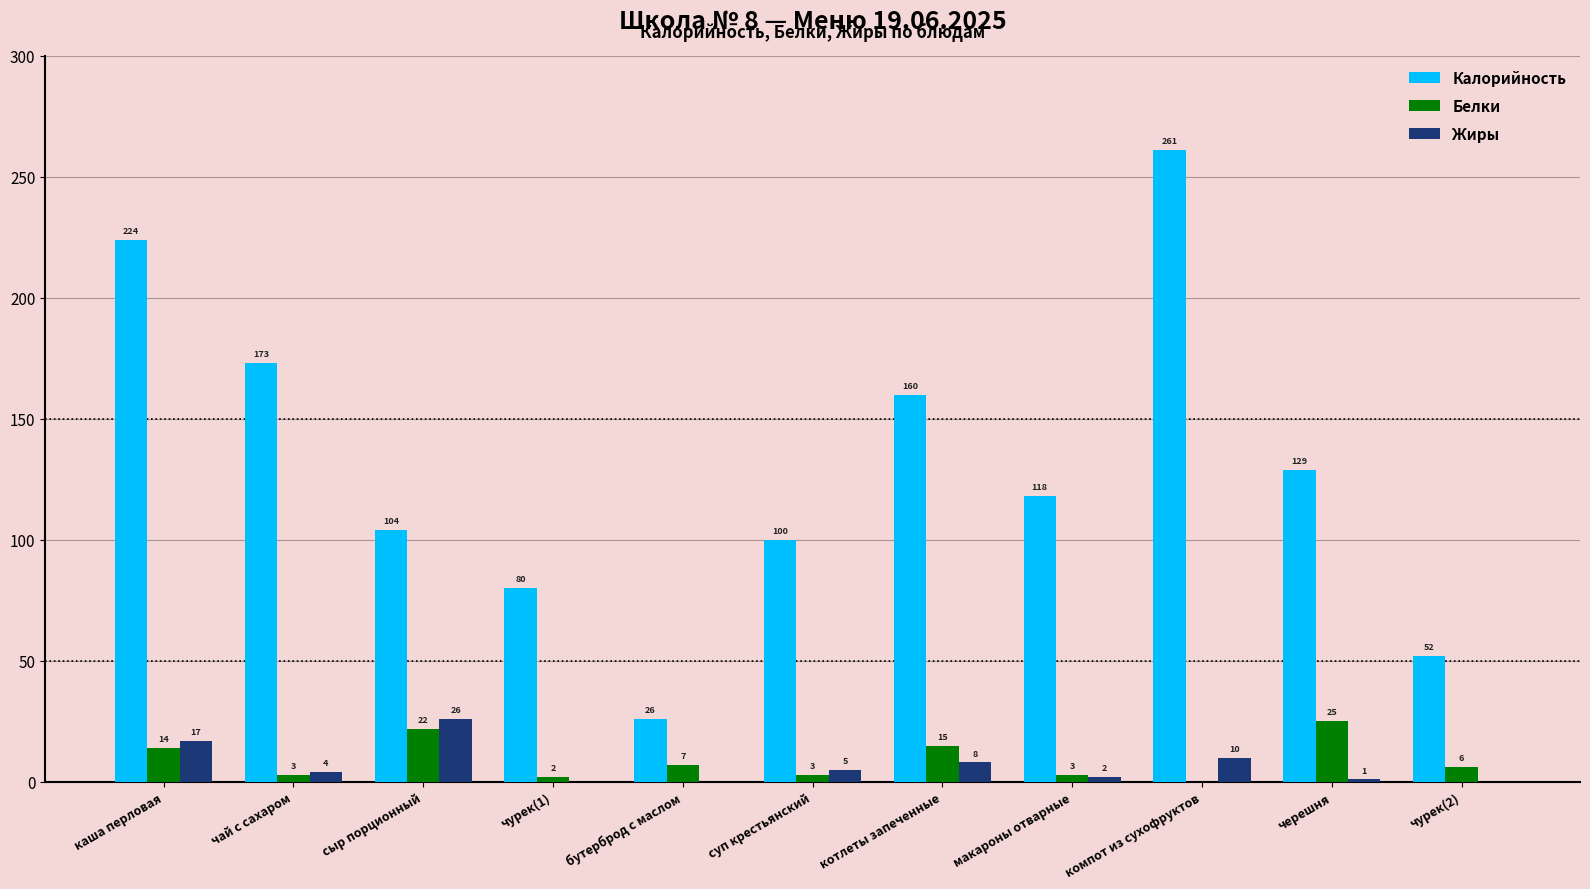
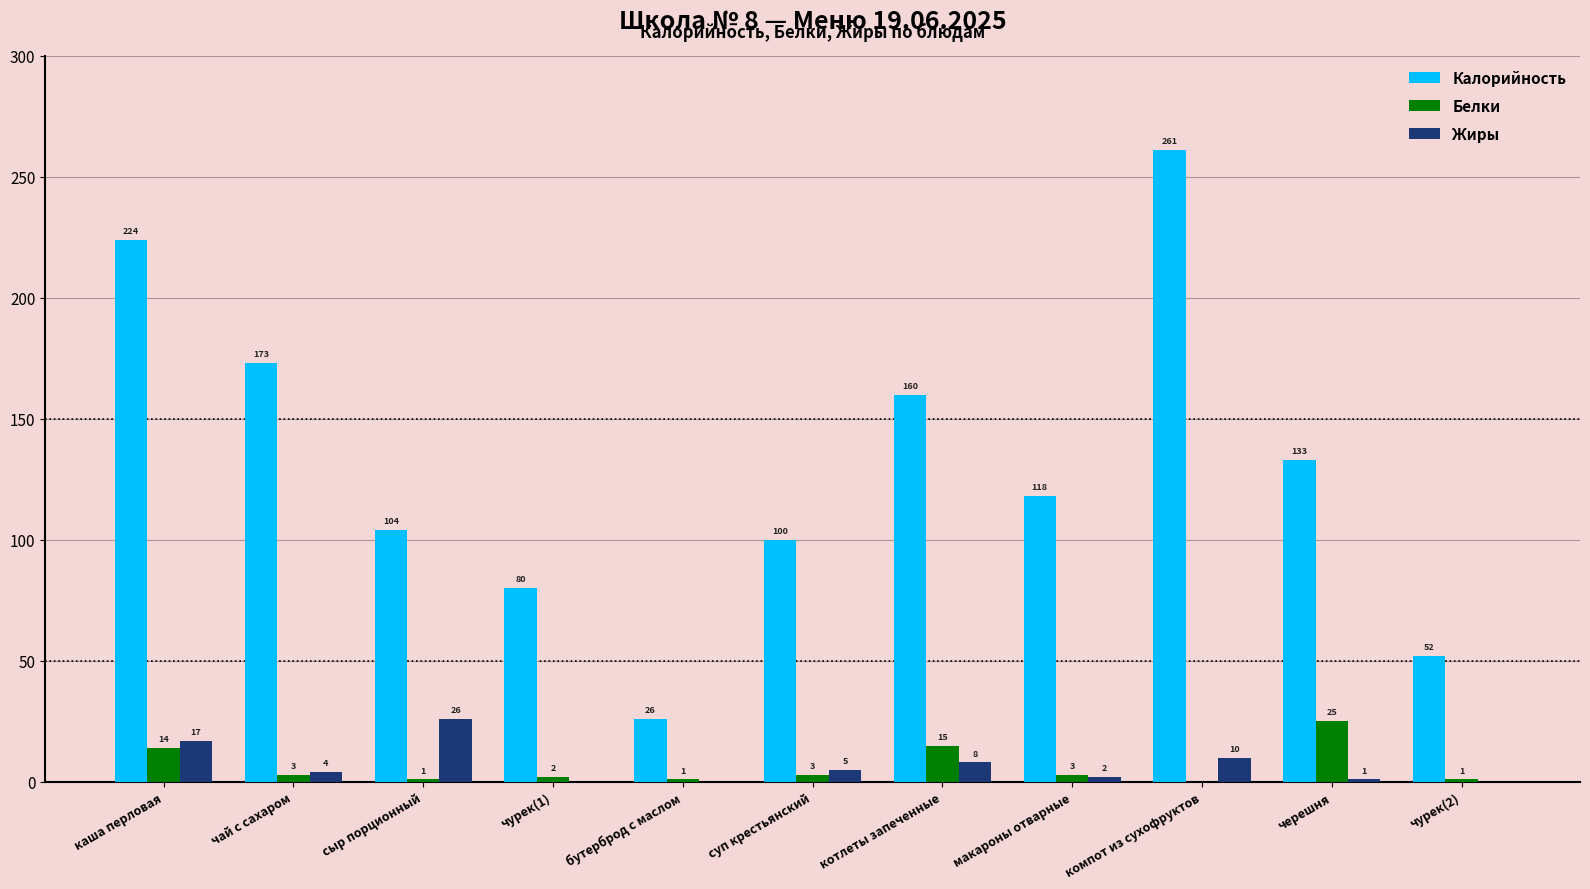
  {
    "Калорийность": {
      "каша перловая": 224,
      "чай с сахаром": 173,
      "сыр порционный": 104,
      "чурек(1)": 80,
      "бутерброд с маслом": 26,
      "суп крестьянский": 100,
      "котлеты запеченные": 160,
      "макароны отварные": 118,
      "компот из сухофруктов": 261,
-     "черешня": 129,
+     "черешня": 133,
      "чурек(2)": 52
    },
    "Белки": {
      "каша перловая": 14,
      "чай с сахаром": 3,
-     "сыр порционный": 22,
+     "сыр порционный": 1,
      "чурек(1)": 2,
-     "бутерброд с маслом": 7,
+     "бутерброд с маслом": 1,
      "суп крестьянский": 3,
      "котлеты запеченные": 15,
      "макароны отварные": 3,
      "черешня": 25,
-     "чурек(2)": 6
+     "чурек(2)": 1
    },
    "Жиры": {
      "каша перловая": 17,
      "чай с сахаром": 4,
      "сыр порционный": 26,
      "суп крестьянский": 5,
      "котлеты запеченные": 8,
      "макароны отварные": 2,
      "компот из сухофруктов": 10,
      "черешня": 1
    }
  }
